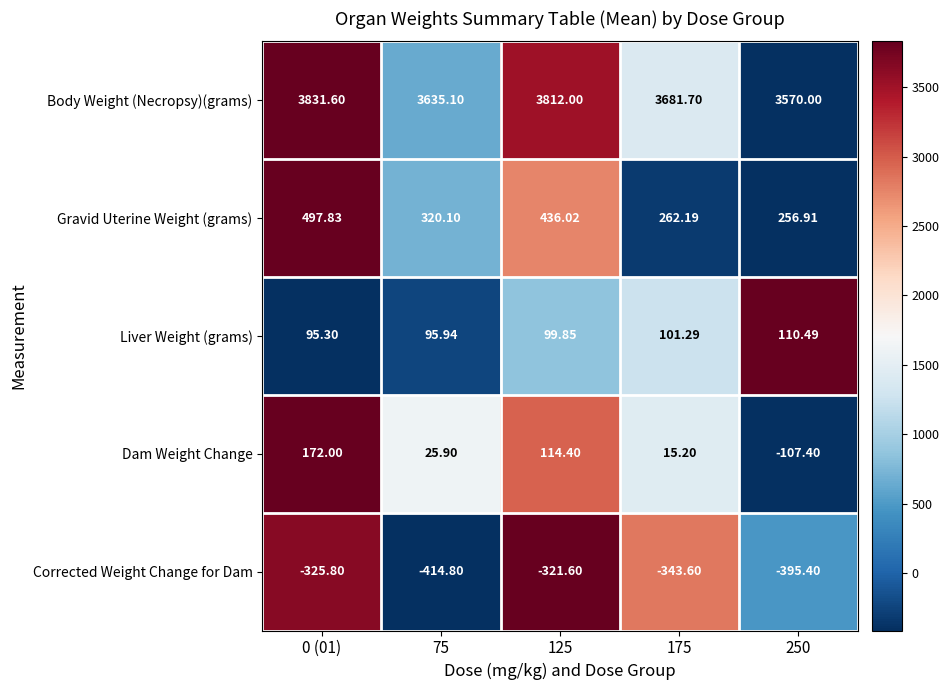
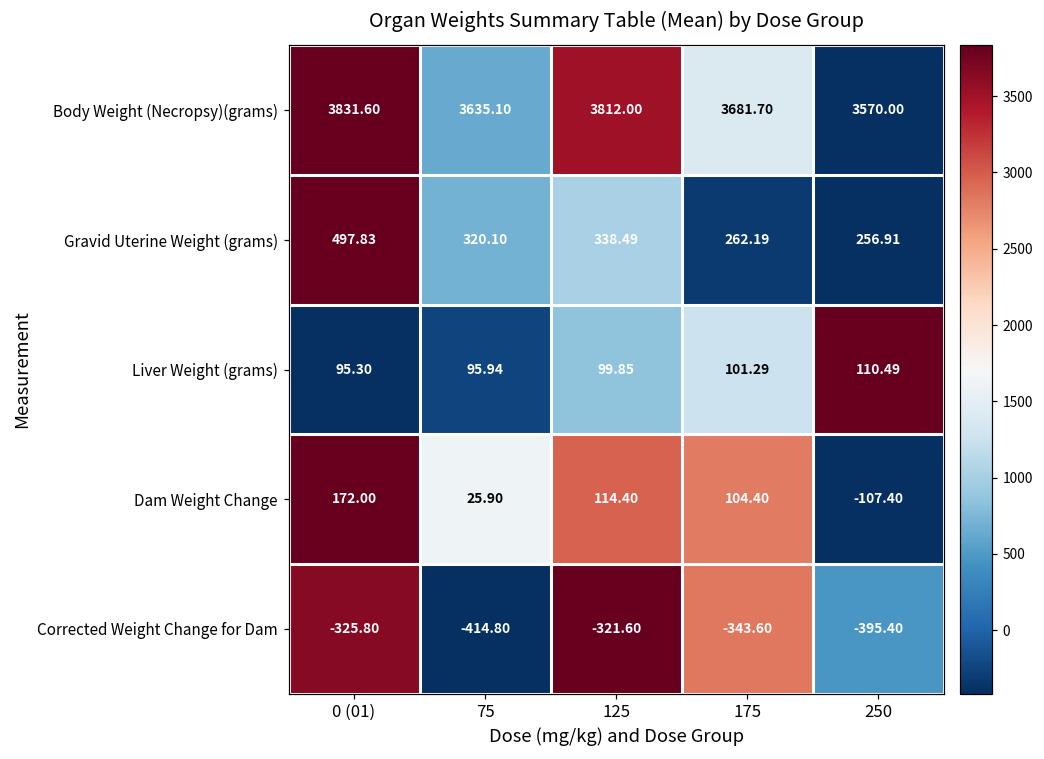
  {
    "Body Weight (Necropsy)(grams)": {
      "0 (01)": 3831.60,
      "75": 3635.10,
      "125": 3812.00,
      "175": 3681.70,
      "250": 3570.00
    },
    "Gravid Uterine Weight (grams)": {
      "0 (01)": 497.83,
      "75": 320.10,
-     "125": 436.02,
+     "125": 338.49,
      "175": 262.19,
      "250": 256.91
    },
    "Liver Weight (grams)": {
      "0 (01)": 95.30,
      "75": 95.94,
      "125": 99.85,
      "175": 101.29,
      "250": 110.49
    },
    "Dam Weight Change": {
      "0 (01)": 172.00,
      "75": 25.90,
      "125": 114.40,
-     "175": 15.20,
+     "175": 104.40,
      "250": -107.40
    },
    "Corrected Weight Change for Dam": {
      "0 (01)": -325.80,
      "75": -414.80,
      "125": -321.60,
      "175": -343.60,
      "250": -395.40
    }
  }
